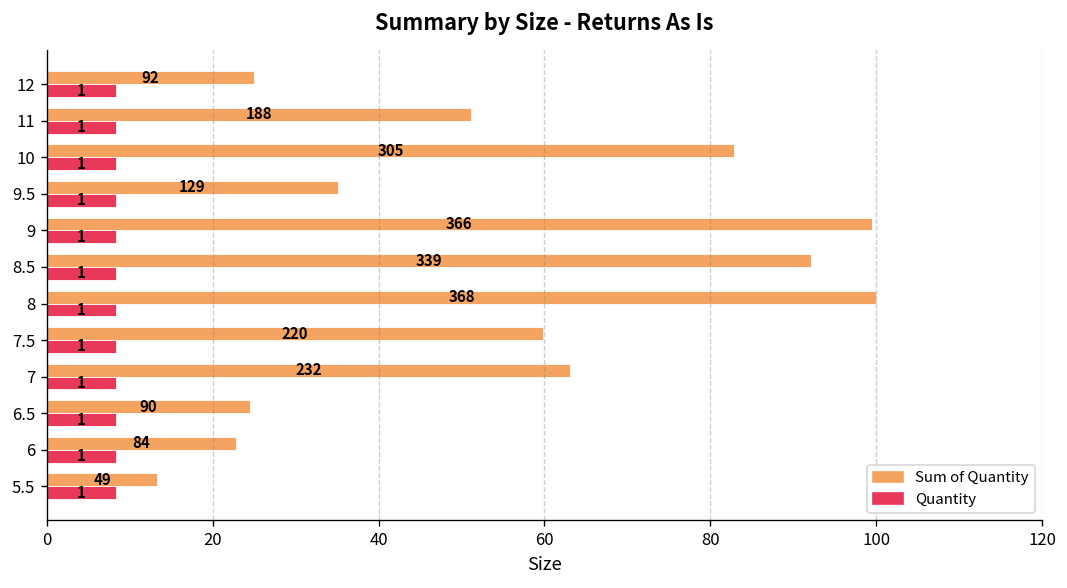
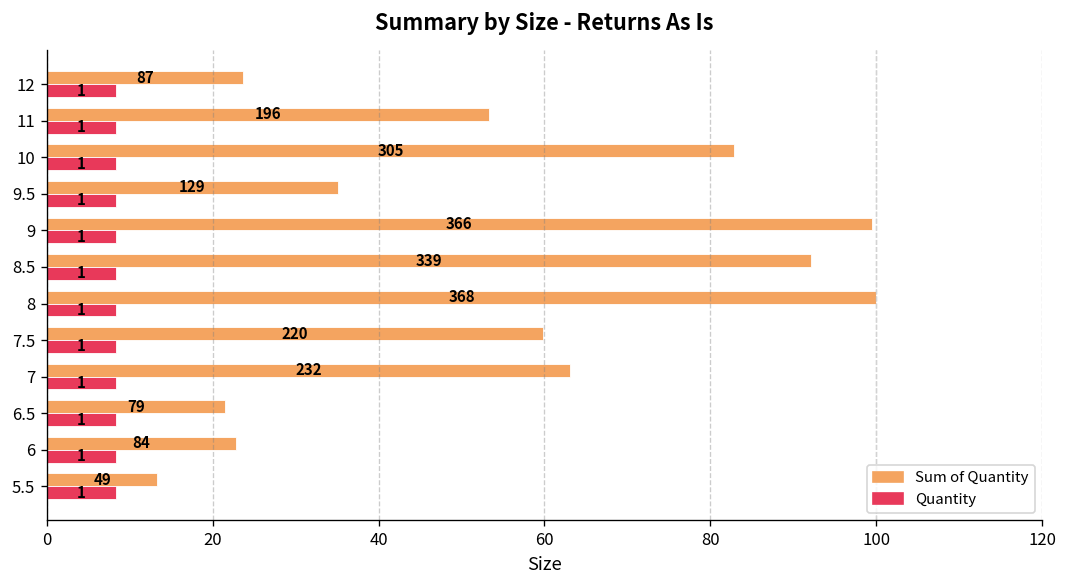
  {
    "Sum of Quantity": {
-     "12": 92,
-     "11": 188,
-     "6.5": 90
+     "12": 87,
+     "11": 196,
+     "6.5": 79
    }
  }
